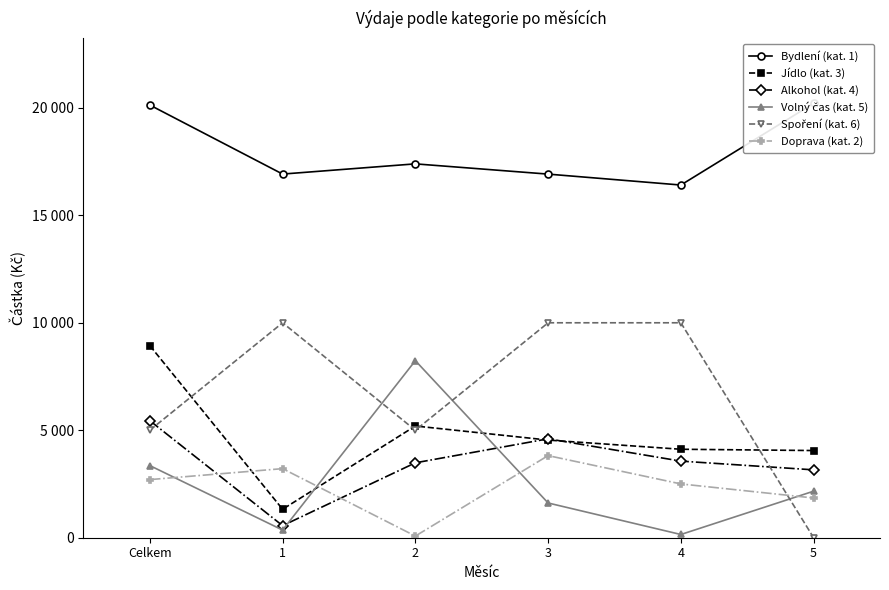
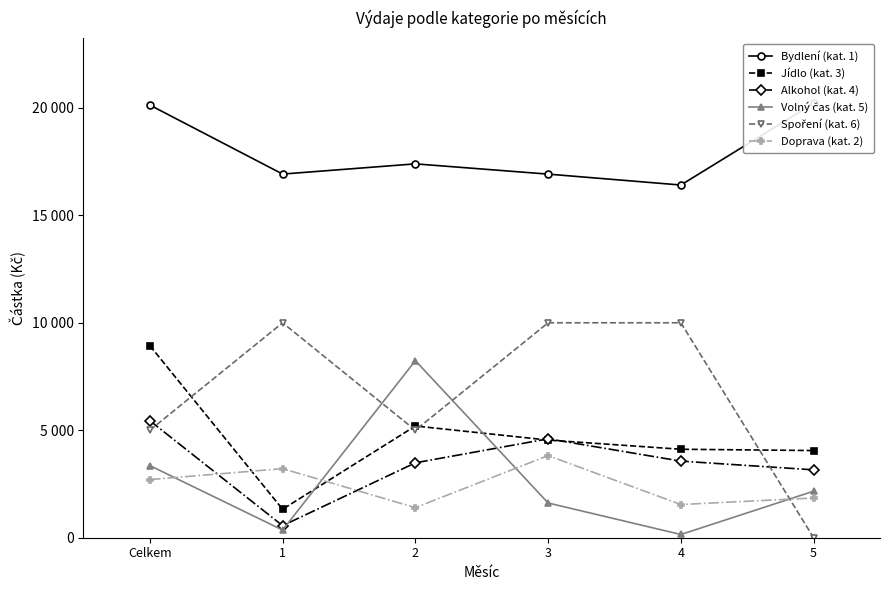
  {
    "Doprava (kat. 2)": {
      "Celkem": 2700,
      "1": 3200,
-     "2": 100,
+     "2": 1400,
      "3": 3800,
-     "4": 2500,
+     "4": 1500,
      "5": 1800
    }
  }
